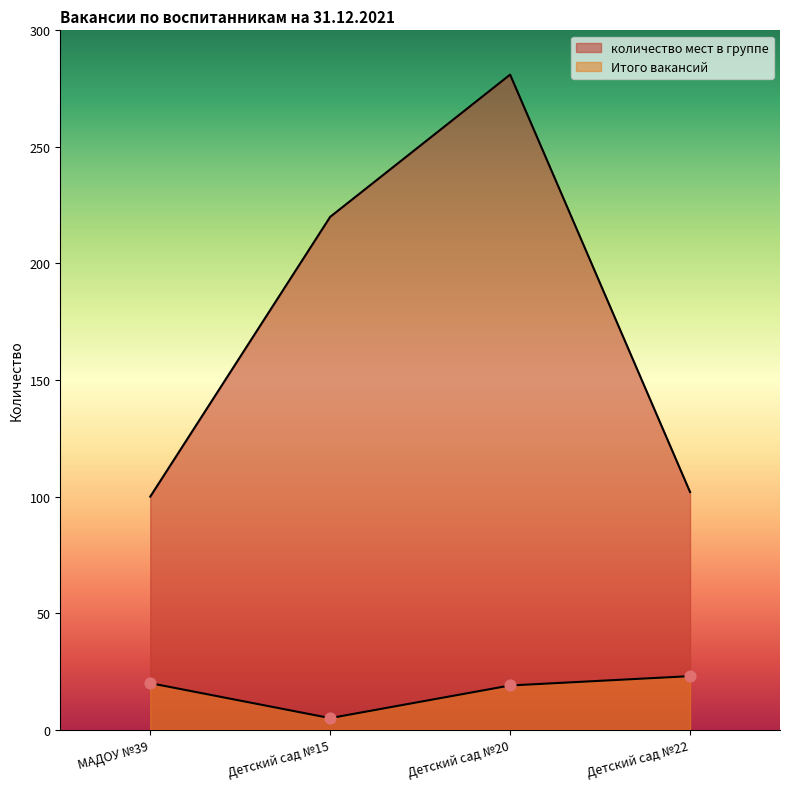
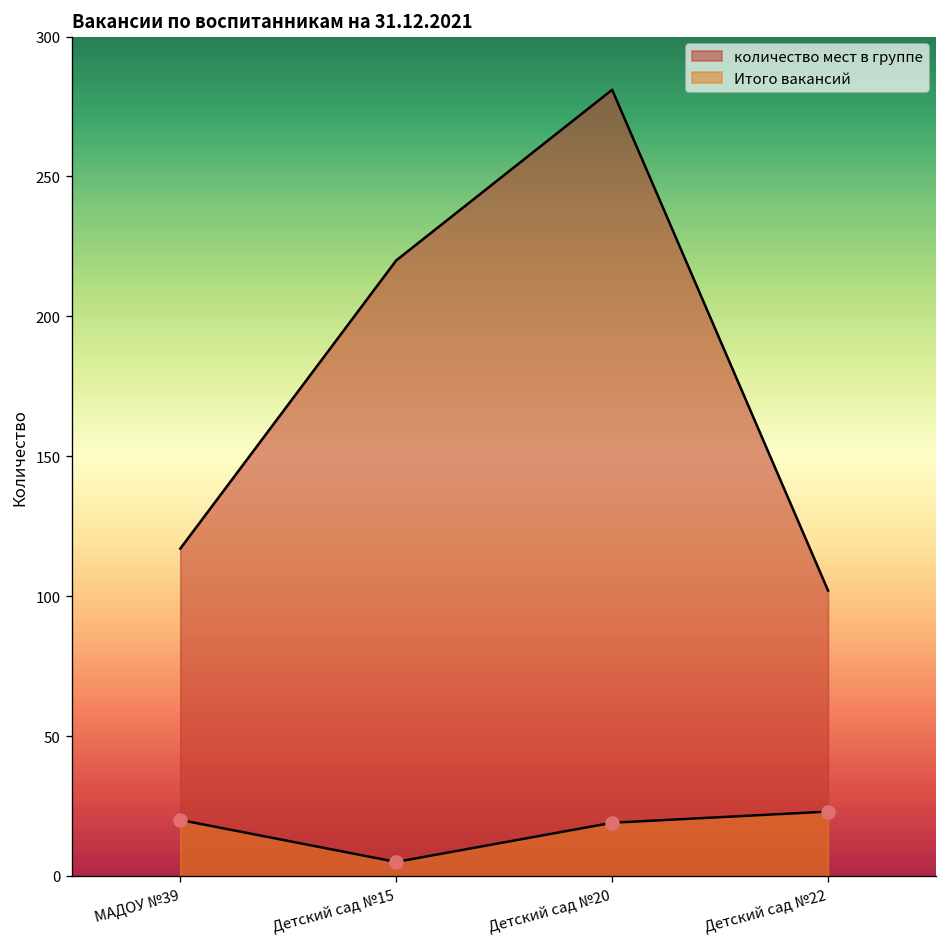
  {
    "количество мест в группе": {
-     "МАДОУ №39": 100,
+     "МАДОУ №39": 117,
      "Детский сад №15": 220,
      "Детский сад №20": 281,
      "Детский сад №22": 102
    },
    "Итого вакансий": {
      "МАДОУ №39": 20,
      "Детский сад №15": 5,
      "Детский сад №20": 19,
      "Детский сад №22": 23
    }
  }
